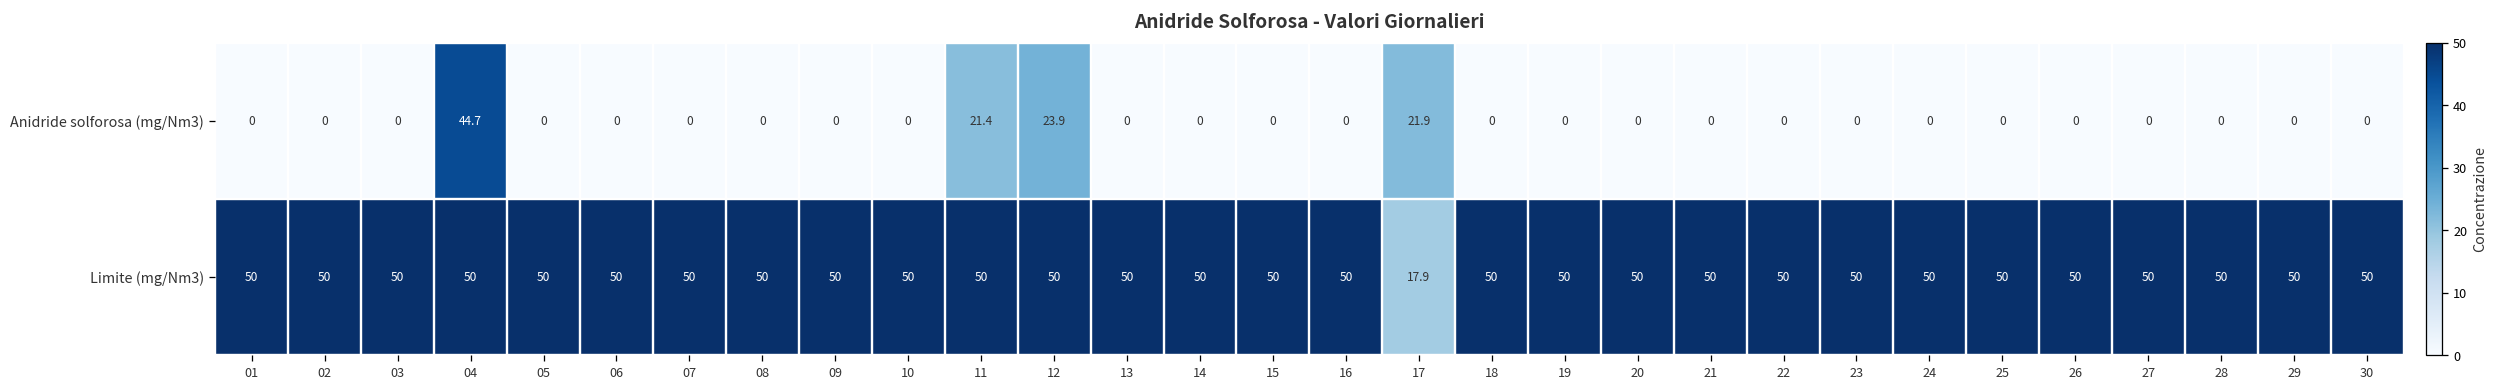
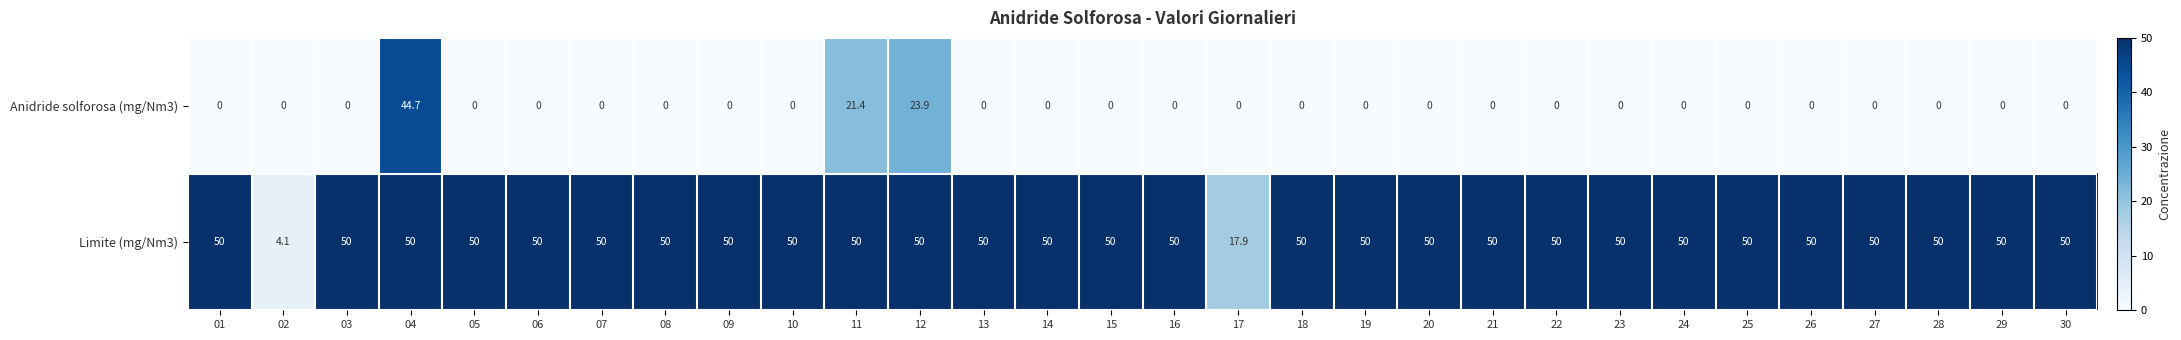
  {
    "Anidride solforosa (mg/Nm3)": {
      "01": 0,
      "02": 0,
      "03": 0,
      "04": 44.7,
      "05": 0,
      "06": 0,
      "07": 0,
      "08": 0,
      "09": 0,
      "10": 0,
      "11": 21.4,
      "12": 23.9,
      "13": 0,
      "14": 0,
      "15": 0,
      "16": 0,
-     "17": 21.9,
+     "17": 0,
      "18": 0,
      "19": 0,
      "20": 0,
      "21": 0,
      "22": 0,
      "23": 0,
      "24": 0,
      "25": 0,
      "26": 0,
      "27": 0,
      "28": 0,
      "29": 0,
      "30": 0
    },
    "Limite (mg/Nm3)": {
      "01": 50,
-     "02": 50,
+     "02": 4.1,
      "03": 50,
      "04": 50,
      "05": 50,
      "06": 50,
      "07": 50,
      "08": 50,
      "09": 50,
      "10": 50,
      "11": 50,
      "12": 50,
      "13": 50,
      "14": 50,
      "15": 50,
      "16": 50,
      "17": 17.9,
      "18": 50,
      "19": 50,
      "20": 50,
      "21": 50,
      "22": 50,
      "23": 50,
      "24": 50,
      "25": 50,
      "26": 50,
      "27": 50,
      "28": 50,
      "29": 50,
      "30": 50
    }
  }
